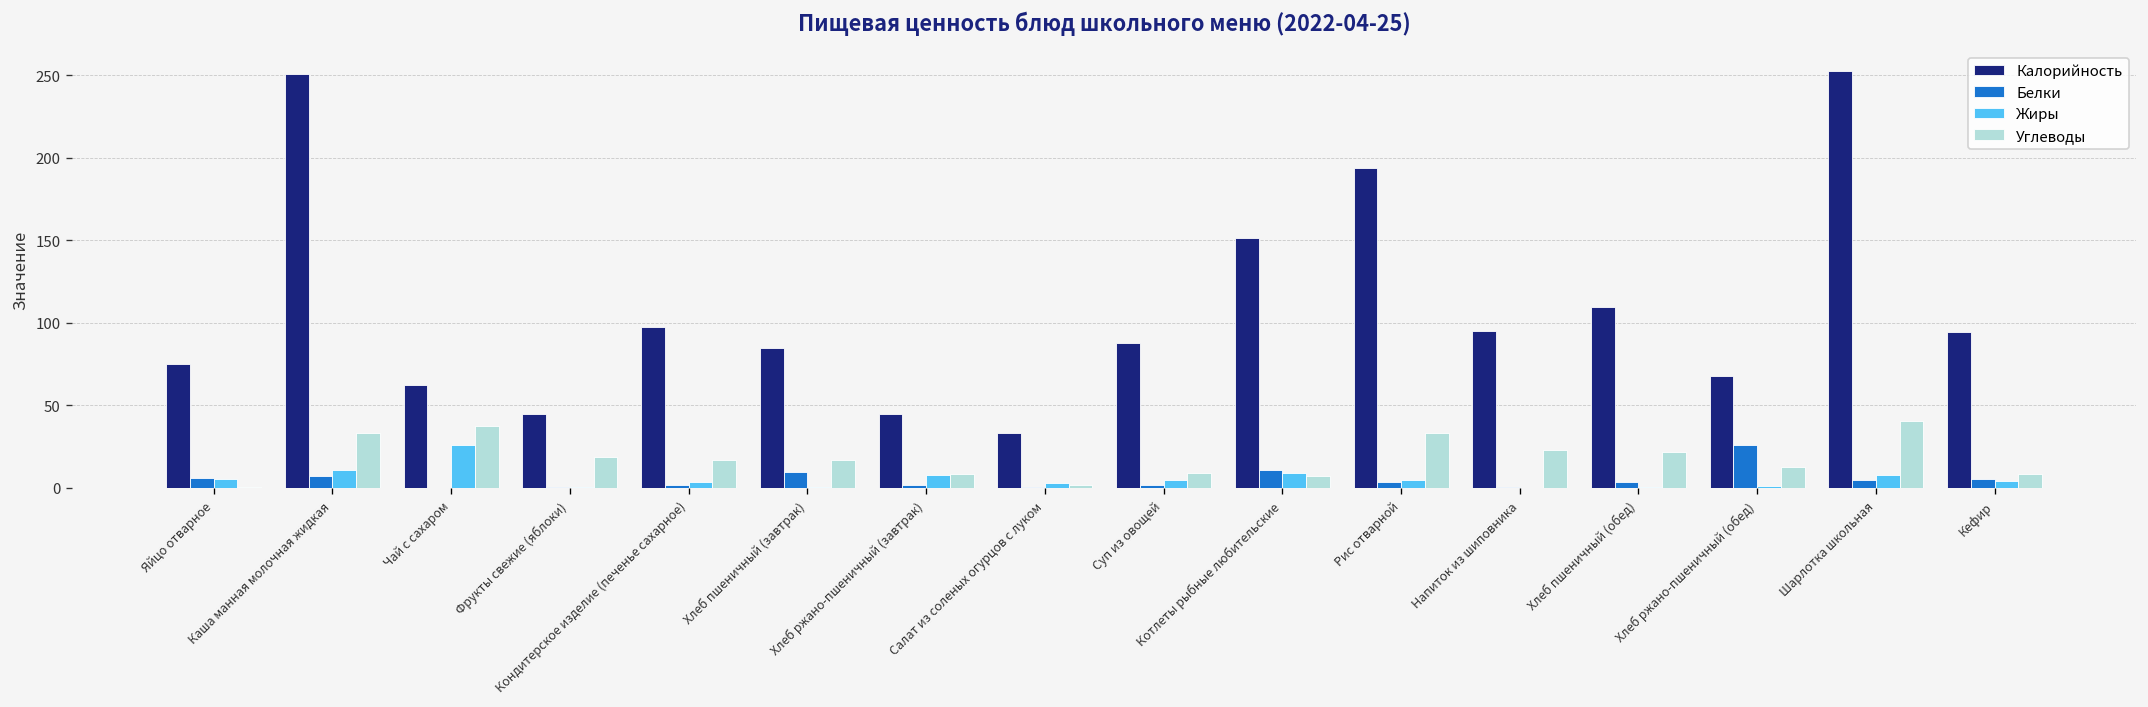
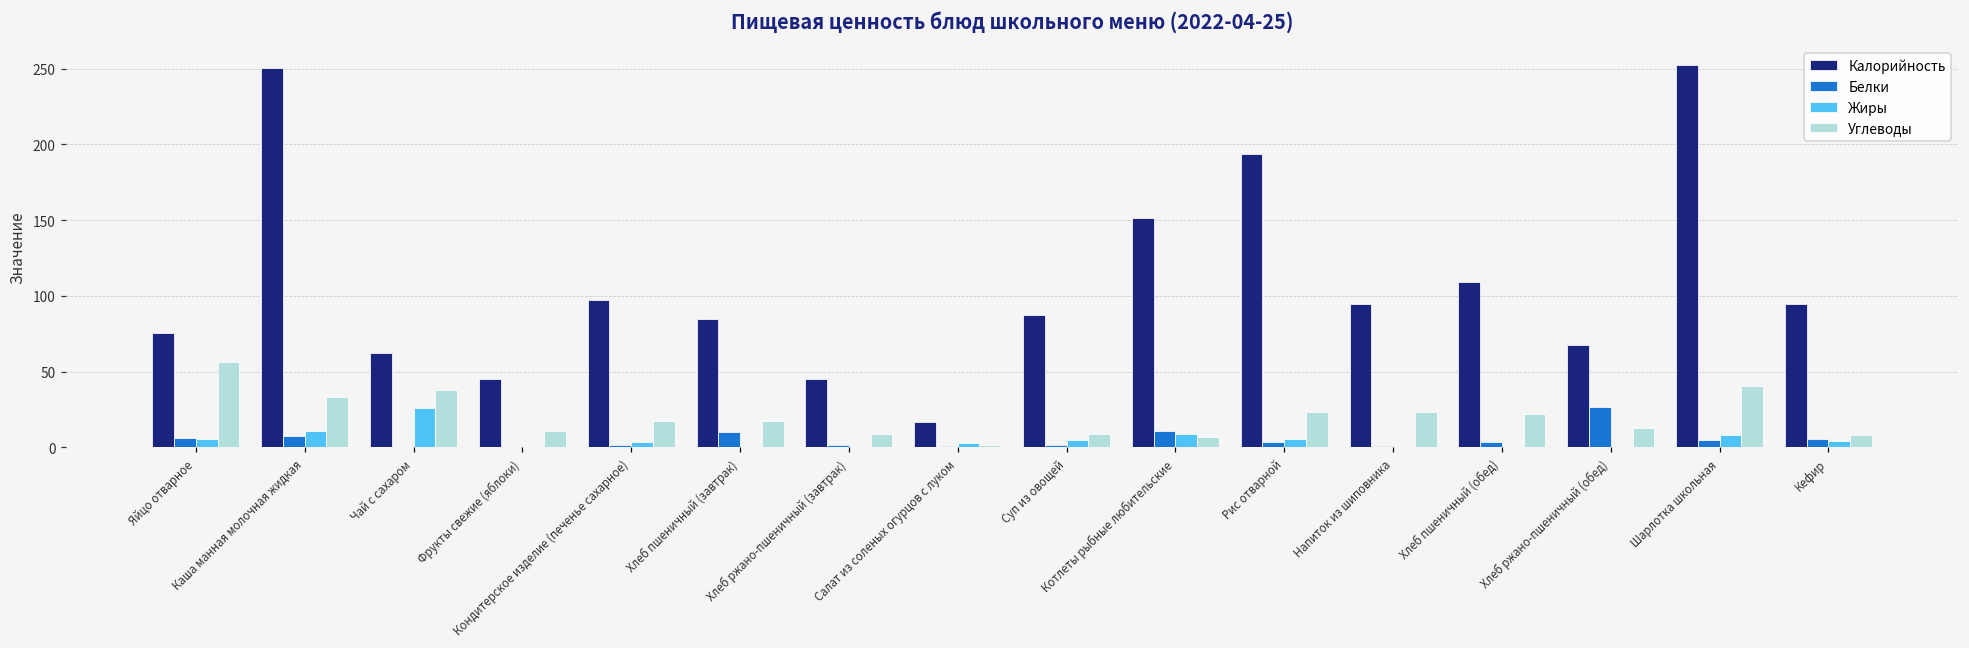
  {
    "Калорийность": {
      "Яйцо отварное": 75,
      "Каша манная молочная жидкая": 251,
      "Чай с сахаром": 62,
      "Фрукты свежие (яблоки)": 45,
      "Кондитерское изделие (печенье сахарное)": 97,
      "Хлеб пшеничный (завтрак)": 85,
      "Хлеб ржано-пшеничный (завтрак)": 45,
-     "Салат из соленых огурцов с луком": 33,
+     "Салат из соленых огурцов с луком": 17,
      "Суп из овощей": 88,
      "Котлеты рыбные любительские": 151,
      "Рис отварной": 194,
      "Напиток из шиповника": 95,
      "Хлеб пшеничный (обед)": 109,
      "Хлеб ржано-пшеничный (обед)": 68,
      "Шарлотка школьная": 253,
      "Кефир": 95
    },
    "Белки": {
      "Яйцо отварное": 6,
      "Каша манная молочная жидкая": 7,
      "Хлеб пшеничный (завтрак)": 10,
      "Котлеты рыбные любительские": 11,
      "Рис отварной": 4,
      "Хлеб пшеничный (обед)": 4,
      "Хлеб ржано-пшеничный (обед)": 26,
      "Шарлотка школьная": 5,
      "Кефир": 6
    },
    "Жиры": {
      "Яйцо отварное": 6,
      "Каша манная молочная жидкая": 11,
      "Чай с сахаром": 26,
      "Кондитерское изделие (печенье сахарное)": 3,
-     "Хлеб ржано-пшеничный (завтрак)": 8,
+     "Хлеб ржано-пшеничный (завтрак)": 1,
      "Салат из соленых огурцов с луком": 3,
      "Суп из овощей": 5,
      "Котлеты рыбные любительские": 9,
      "Рис отварной": 5,
      "Напиток из шиповника": 0,
      "Шарлотка школьная": 8,
      "Кефир": 4
    },
    "Углеводы": {
-     "Яйцо отварное": 0,
+     "Яйцо отварное": 57,
      "Каша манная молочная жидкая": 33,
      "Чай с сахаром": 38,
-     "Фрукты свежие (яблоки)": 19,
+     "Фрукты свежие (яблоки)": 10,
      "Кондитерское изделие (печенье сахарное)": 17,
      "Хлеб пшеничный (завтрак)": 17,
      "Хлеб ржано-пшеничный (завтрак)": 8,
      "Суп из овощей": 9,
      "Котлеты рыбные любительские": 7,
-     "Рис отварной": 33,
+     "Рис отварной": 24,
      "Напиток из шиповника": 23,
      "Хлеб пшеничный (обед)": 22,
      "Хлеб ржано-пшеничный (обед)": 13,
      "Шарлотка школьная": 41,
      "Кефир": 8
    }
  }
